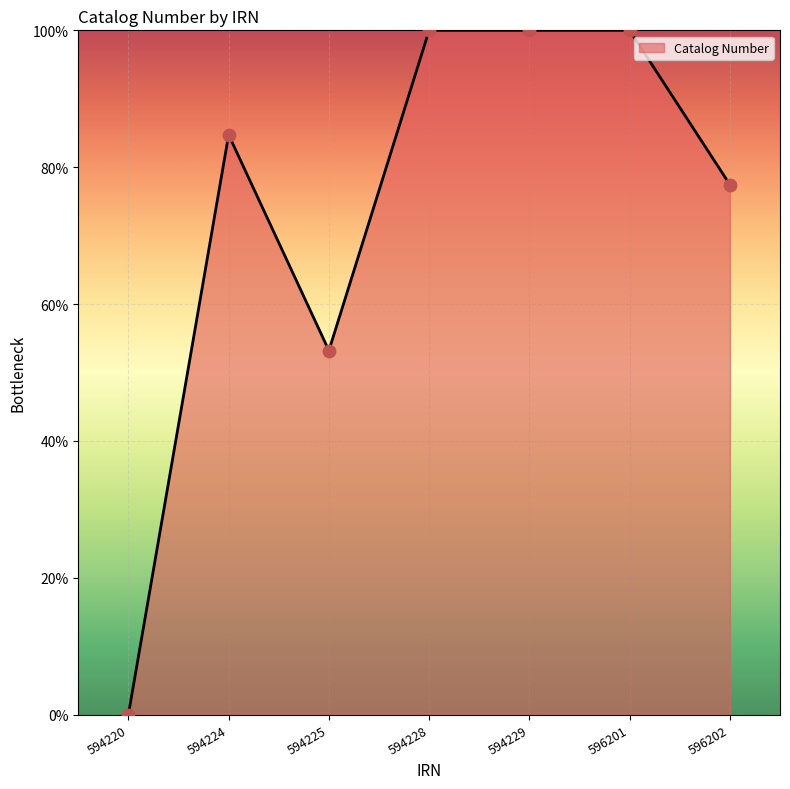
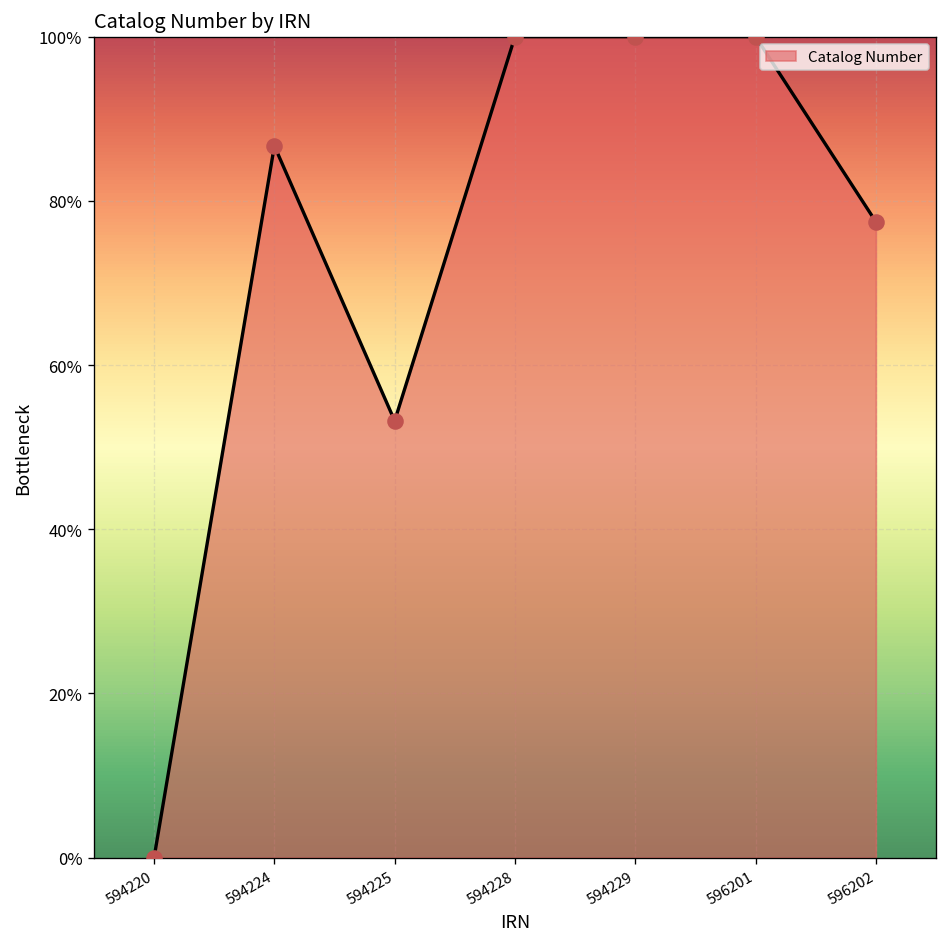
  {
    "594220": "0%",
-   "594224": "85%",
+   "594224": "87%",
    "594225": "53%",
    "594228": "100%",
    "594229": "100%",
    "596201": "100%",
    "596202": "77%"
  }
